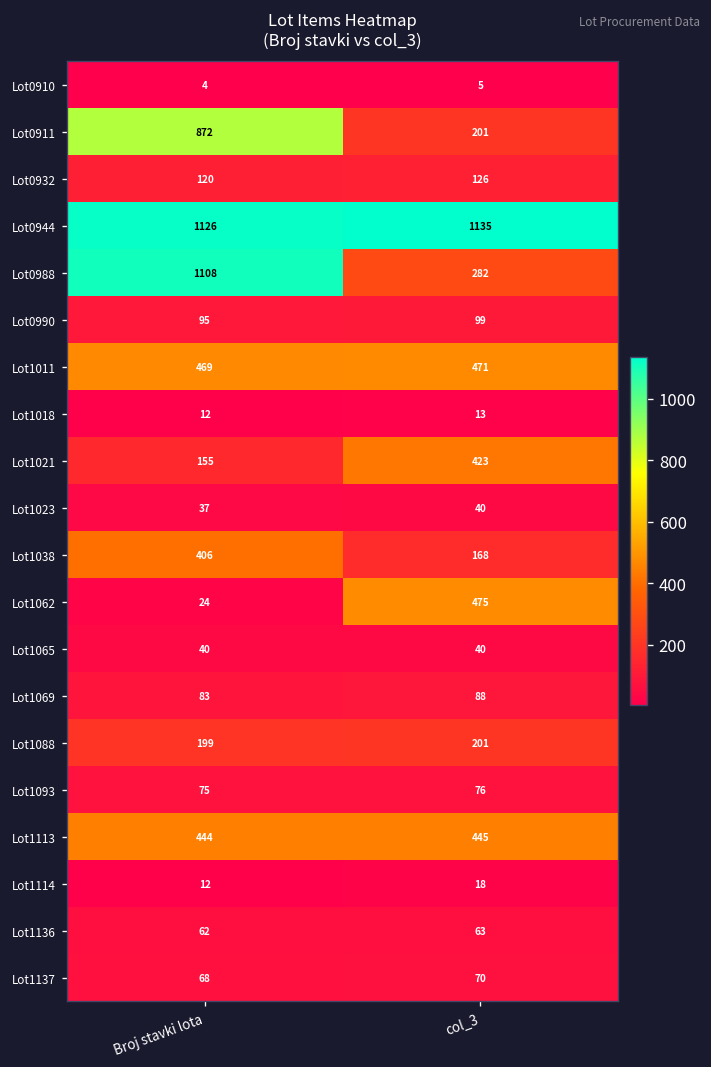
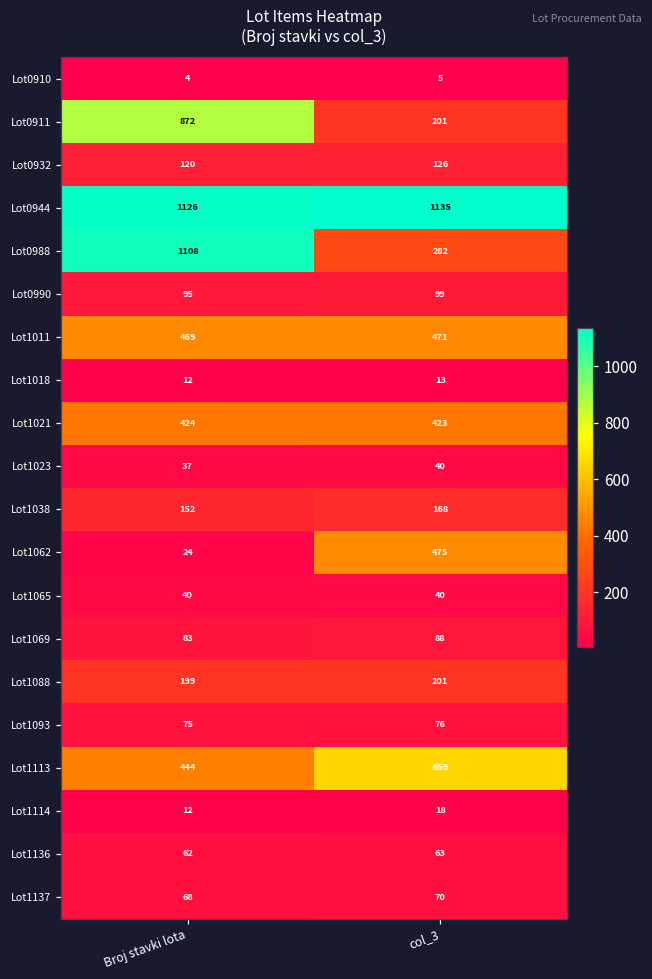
  {
    "Lot0910": {
      "Broj stavki lota": 4,
      "col_3": 5
    },
    "Lot0911": {
      "Broj stavki lota": 872,
      "col_3": 201
    },
    "Lot0932": {
      "Broj stavki lota": 120,
      "col_3": 126
    },
    "Lot0944": {
      "Broj stavki lota": 1126,
      "col_3": 1135
    },
    "Lot0988": {
      "Broj stavki lota": 1108,
      "col_3": 282
    },
    "Lot0990": {
      "Broj stavki lota": 95,
      "col_3": 99
    },
    "Lot1011": {
      "Broj stavki lota": 469,
      "col_3": 471
    },
    "Lot1018": {
      "Broj stavki lota": 12,
      "col_3": 13
    },
    "Lot1021": {
-     "Broj stavki lota": 155,
+     "Broj stavki lota": 424,
      "col_3": 423
    },
    "Lot1023": {
      "Broj stavki lota": 37,
      "col_3": 40
    },
    "Lot1038": {
-     "Broj stavki lota": 406,
+     "Broj stavki lota": 152,
      "col_3": 168
    },
    "Lot1062": {
      "Broj stavki lota": 24,
      "col_3": 475
    },
    "Lot1065": {
      "Broj stavki lota": 40,
      "col_3": 40
    },
    "Lot1069": {
      "Broj stavki lota": 83,
      "col_3": 88
    },
    "Lot1088": {
      "Broj stavki lota": 199,
      "col_3": 201
    },
    "Lot1093": {
      "Broj stavki lota": 75,
      "col_3": 76
    },
    "Lot1113": {
      "Broj stavki lota": 444,
-     "col_3": 445
+     "col_3": 659
    },
    "Lot1114": {
      "Broj stavki lota": 12,
      "col_3": 18
    },
    "Lot1136": {
      "Broj stavki lota": 62,
      "col_3": 63
    },
    "Lot1137": {
      "Broj stavki lota": 68,
      "col_3": 70
    }
  }
